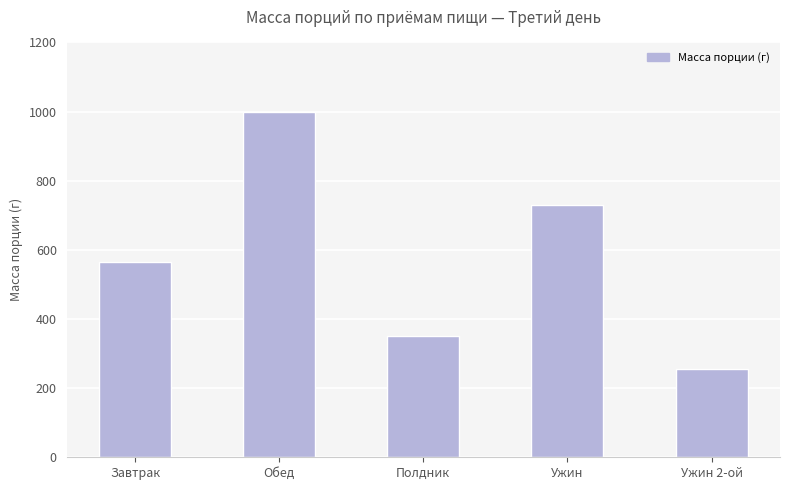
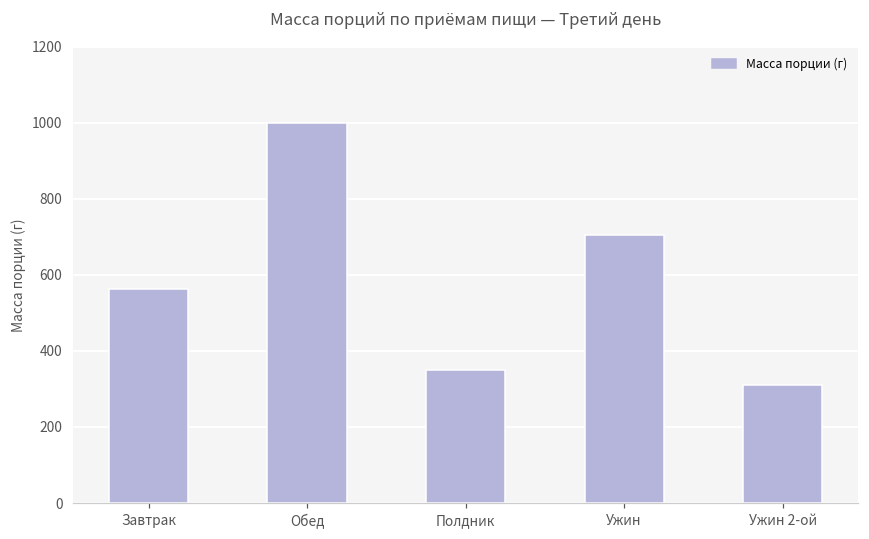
  {
    "Завтрак": 560,
    "Обед": 1000,
    "Полдник": 350,
-   "Ужин": 730,
-   "Ужин 2-ой": 260
+   "Ужин": 700,
+   "Ужин 2-ой": 310
  }
